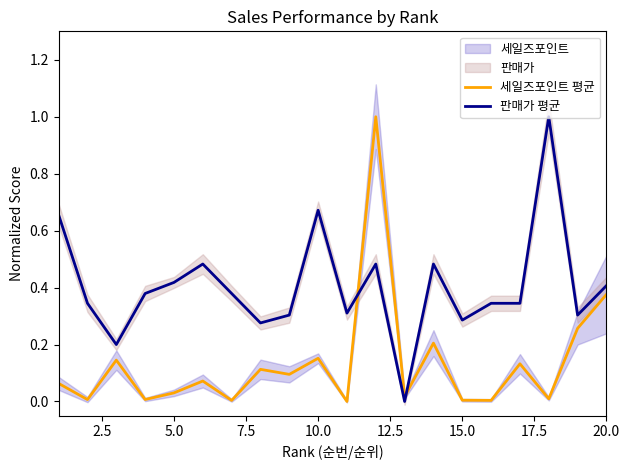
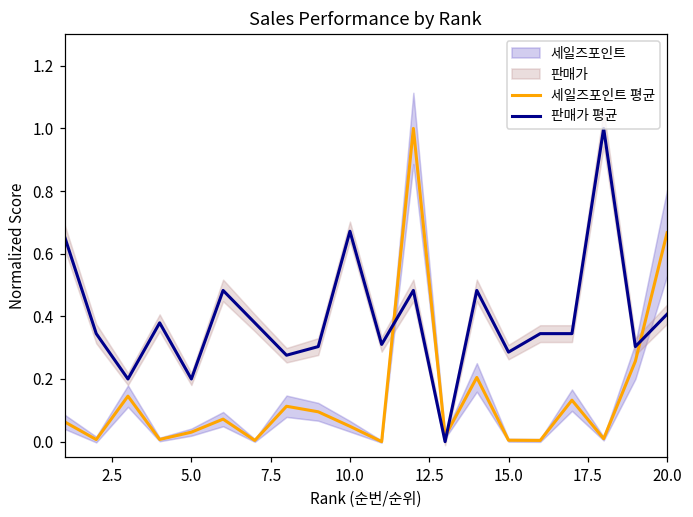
  {
    "세일즈포인트 평균": {
      "5.0": 0.03,
-     "10.0": 0.15,
-     "20.0": 0.38
+     "10.0": 0.05,
+     "20.0": 0.67
    },
    "판매가 평균": {
-     "5.0": 0.42,
+     "5.0": 0.20,
      "10.0": 0.67,
      "15.0": 0.29,
      "20.0": 0.41
    }
  }
